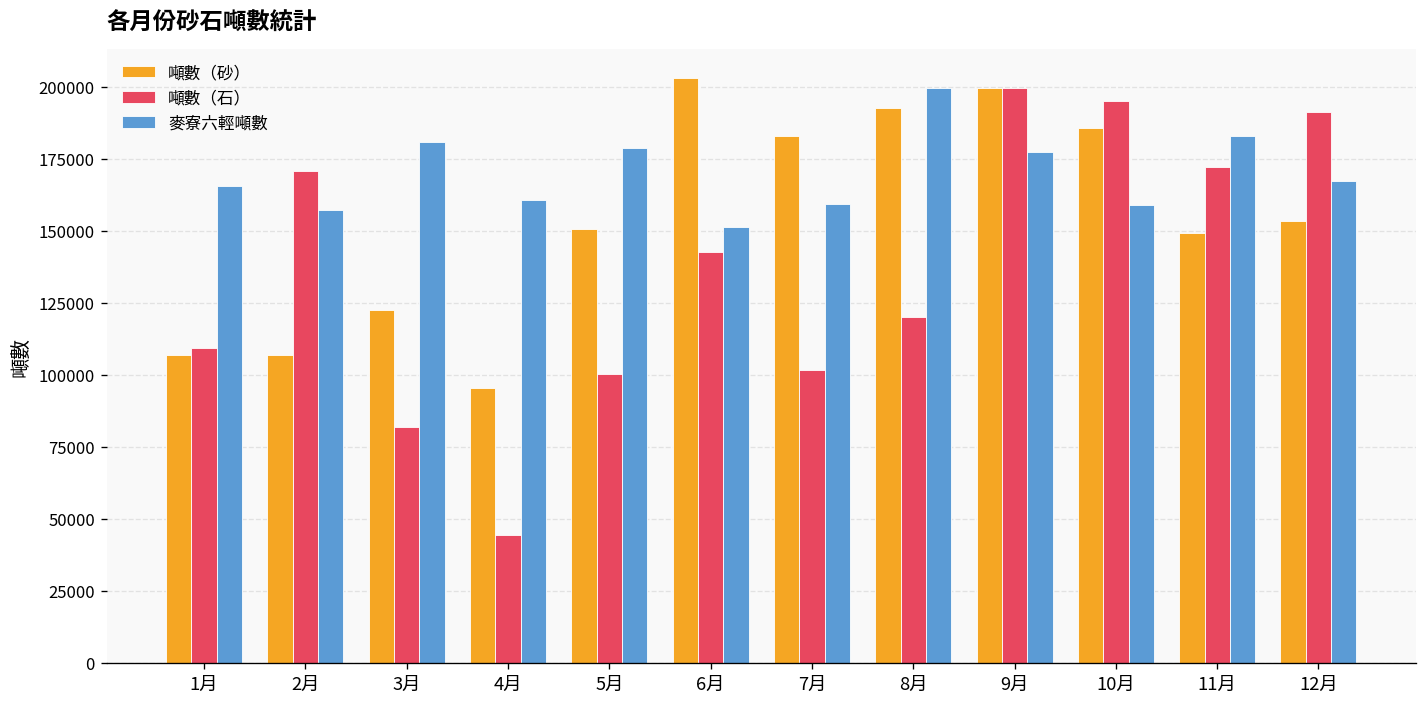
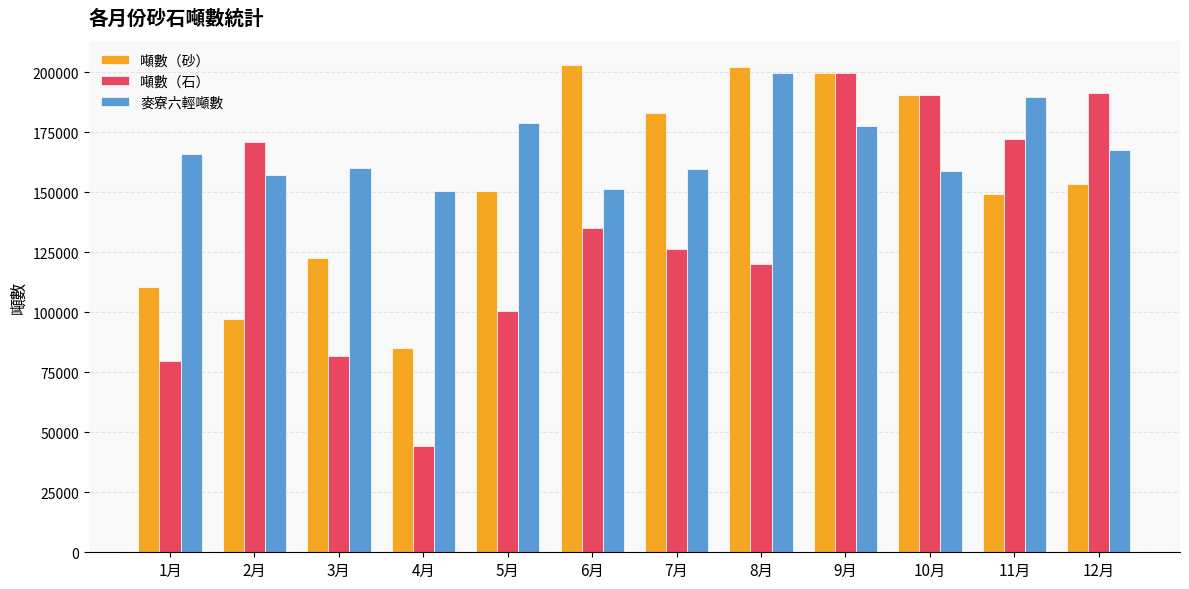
  {
    "噸數（砂）": {
-     "1月": 107000,
-     "2月": 107000,
+     "1月": 110000,
+     "2月": 97000,
      "3月": 123000,
-     "4月": 95000,
+     "4月": 85000,
      "5月": 151000,
      "6月": 203000,
      "7月": 183000,
-     "8月": 193000,
+     "8月": 202000,
      "9月": 200000,
-     "10月": 186000,
+     "10月": 191000,
      "11月": 149000,
      "12月": 153000
    },
    "噸數（石）": {
-     "1月": 109000,
+     "1月": 80000,
      "2月": 171000,
      "3月": 82000,
      "4月": 44000,
      "5月": 100000,
-     "6月": 143000,
-     "7月": 102000,
+     "6月": 135000,
+     "7月": 126000,
      "8月": 120000,
      "9月": 200000,
-     "10月": 195000,
+     "10月": 191000,
      "11月": 172000,
      "12月": 191000
    },
    "麥寮六輕噸數": {
      "1月": 166000,
      "2月": 157000,
-     "3月": 181000,
-     "4月": 161000,
+     "3月": 160000,
+     "4月": 151000,
      "5月": 179000,
      "6月": 151000,
      "7月": 159000,
      "8月": 200000,
      "9月": 177000,
      "10月": 159000,
-     "11月": 183000,
+     "11月": 190000,
      "12月": 167000
    }
  }
